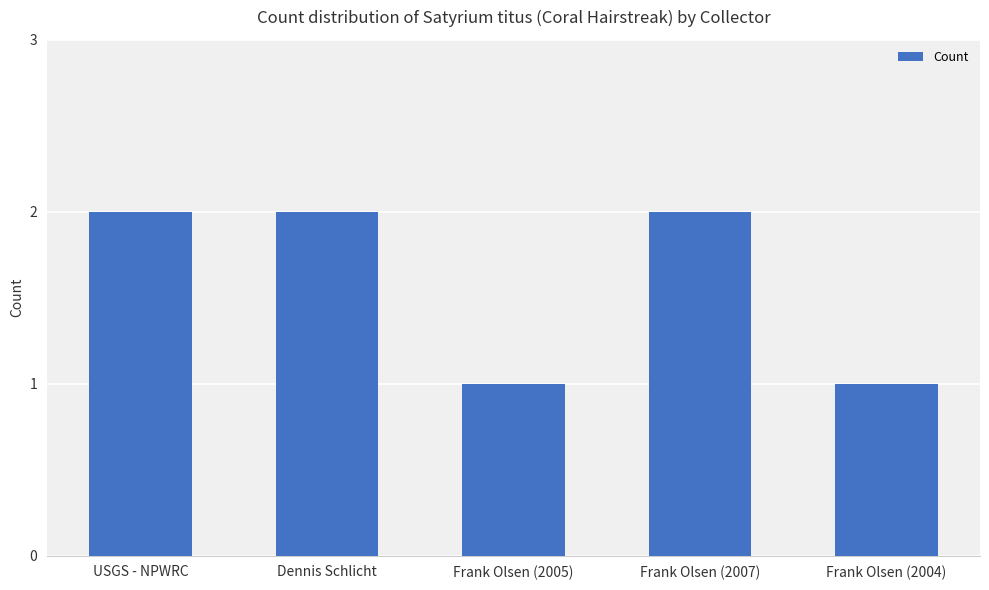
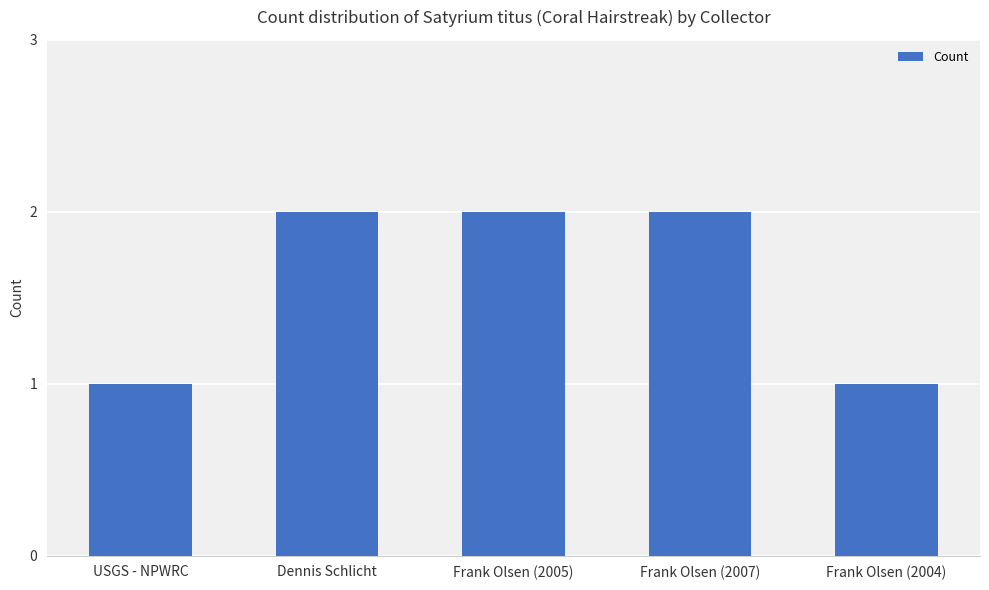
  {
-   "USGS - NPWRC": 2,
+   "USGS - NPWRC": 1,
    "Dennis Schlicht": 2,
-   "Frank Olsen (2005)": 1,
+   "Frank Olsen (2005)": 2,
    "Frank Olsen (2007)": 2,
    "Frank Olsen (2004)": 1
  }
